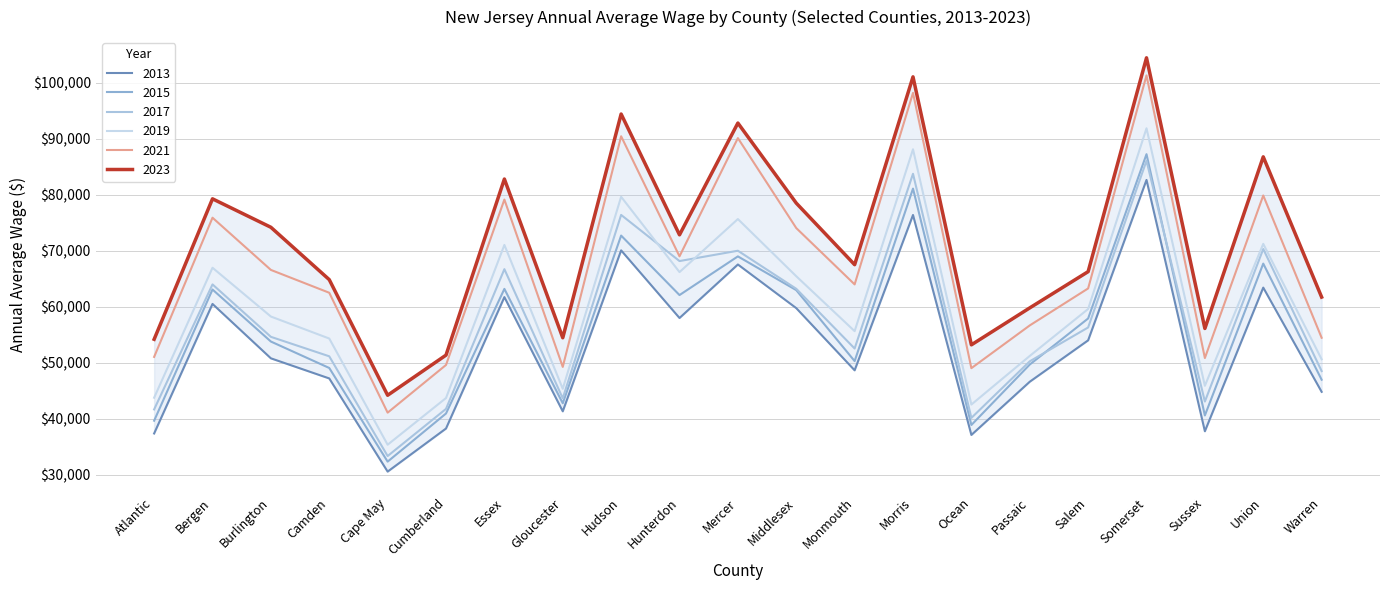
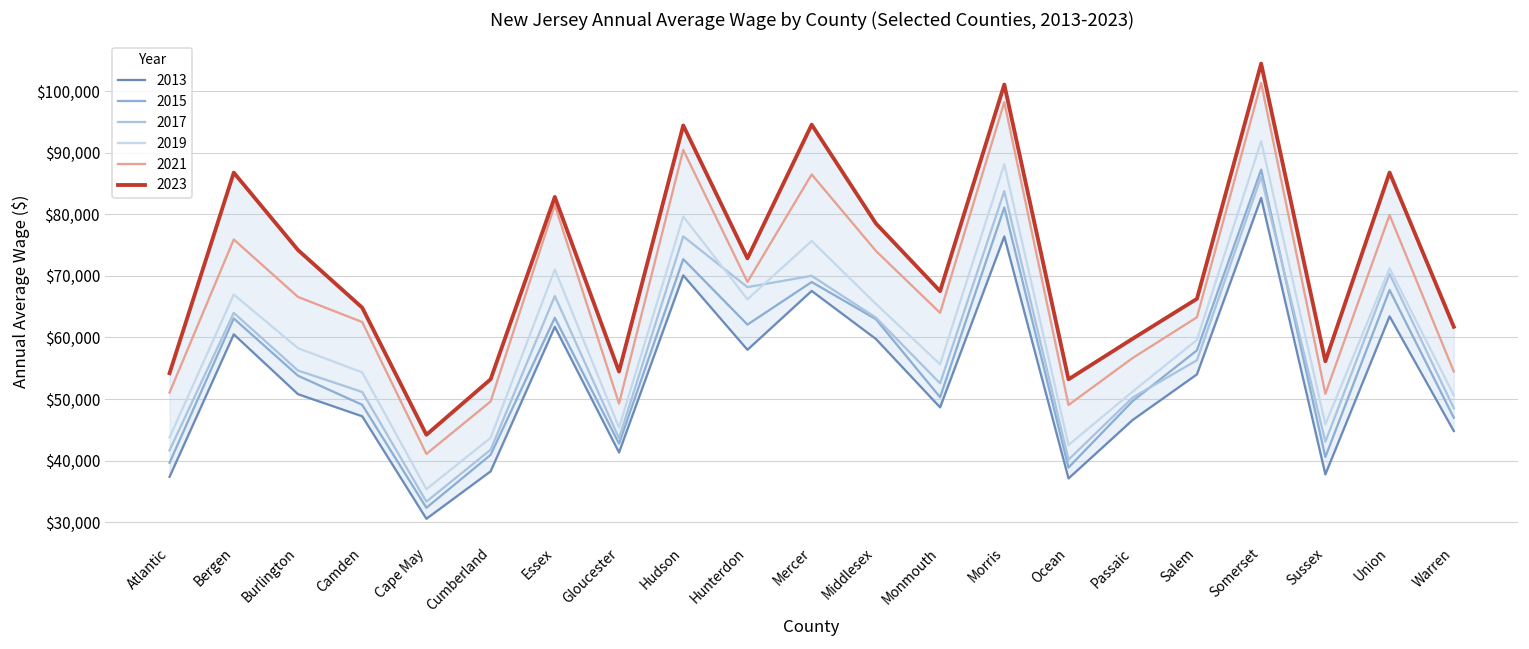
  {
    "2021": {
      "Atlantic": "$51,000",
      "Bergen": "$76,000",
      "Burlington": "$67,000",
      "Camden": "$63,000",
      "Cape May": "$41,000",
      "Cumberland": "$50,000",
-     "Essex": "$79,000",
+     "Essex": "$81,000",
      "Gloucester": "$49,000",
      "Hudson": "$90,000",
      "Hunterdon": "$69,000",
-     "Mercer": "$90,000",
+     "Mercer": "$86,000",
      "Middlesex": "$74,000",
      "Monmouth": "$64,000",
      "Morris": "$98,000",
      "Ocean": "$49,000",
      "Passaic": "$57,000",
      "Salem": "$63,000",
      "Somerset": "$101,000",
      "Sussex": "$51,000",
      "Union": "$80,000",
      "Warren": "$54,000"
    },
    "2023": {
      "Atlantic": "$54,000",
-     "Bergen": "$79,000",
+     "Bergen": "$87,000",
      "Burlington": "$74,000",
      "Camden": "$65,000",
      "Cape May": "$44,000",
-     "Cumberland": "$51,000",
+     "Cumberland": "$53,000",
      "Essex": "$83,000",
      "Gloucester": "$54,000",
      "Hudson": "$94,000",
      "Hunterdon": "$73,000",
-     "Mercer": "$93,000",
+     "Mercer": "$95,000",
      "Middlesex": "$79,000",
      "Monmouth": "$68,000",
      "Morris": "$101,000",
      "Ocean": "$53,000",
      "Passaic": "$60,000",
      "Salem": "$66,000",
      "Somerset": "$104,000",
      "Sussex": "$56,000",
      "Union": "$87,000",
      "Warren": "$62,000"
    }
  }
